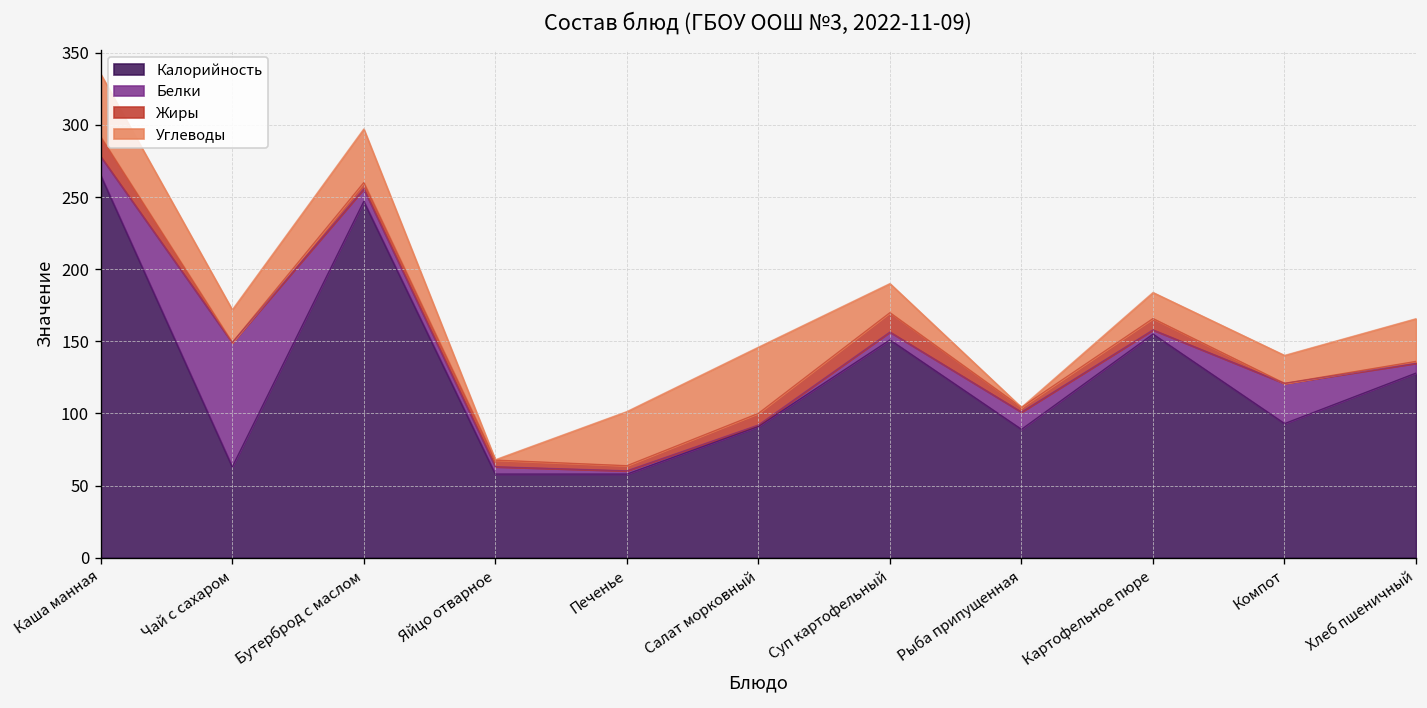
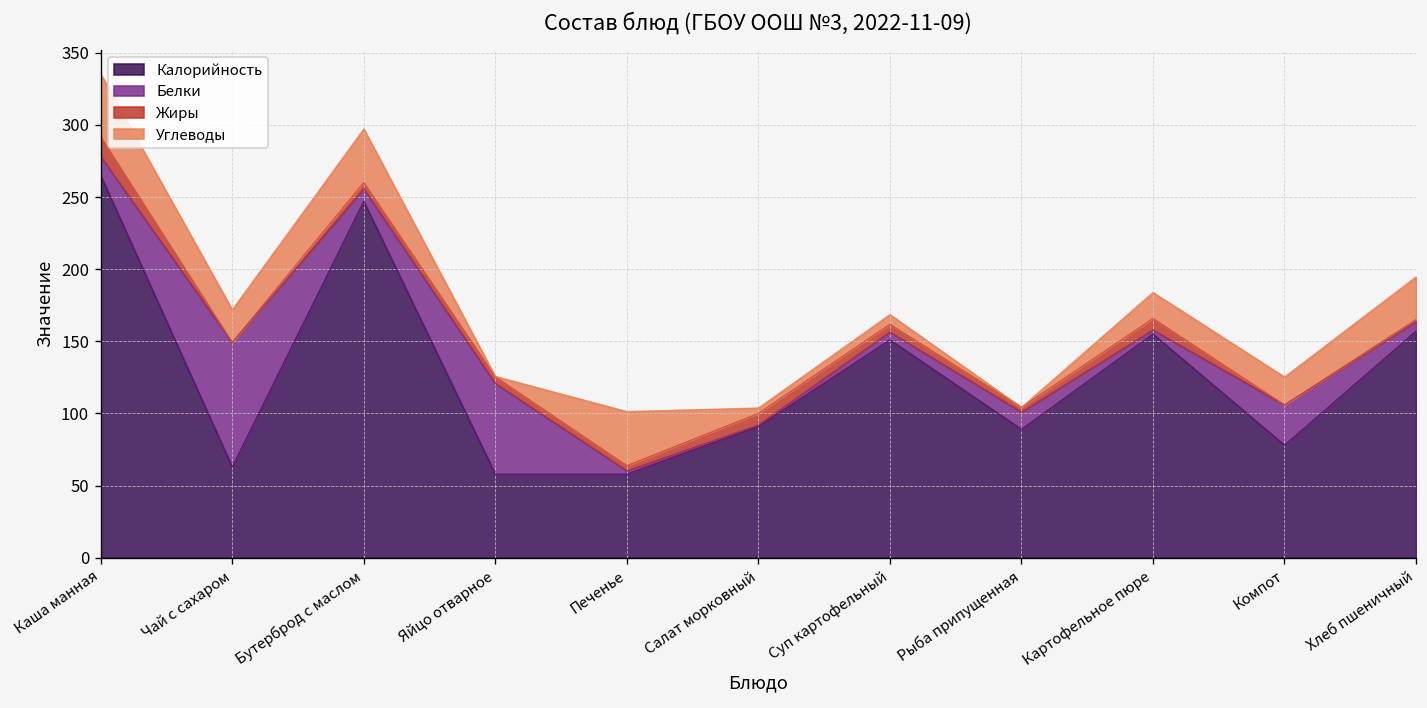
  {
    "Калорийность": {
      "Каша манная": 265,
      "Чай с сахаром": 63,
      "Бутерброд с маслом": 247,
      "Яйцо отварное": 58,
      "Печенье": 58,
      "Суп картофельный": 151,
      "Рыба припущенная": 89,
      "Картофельное пюре": 155,
-     "Компот": 93,
-     "Хлеб пшеничный": 128
+     "Компот": 78,
+     "Хлеб пшеничный": 157
    },
    "Белки": {
      "Каша манная": 13,
      "Бутерброд с маслом": 9,
-     "Яйцо отварное": 5,
+     "Яйцо отварное": 63,
      "Печенье": 2,
      "Суп картофельный": 5,
      "Рыба припущенная": 12,
      "Картофельное пюре": 3
    },
    "Жиры": {
      "Каша манная": 14,
      "Бутерброд с маслом": 4,
      "Печенье": 4,
      "Салат морковный": 8,
-     "Суп картофельный": 13,
+     "Суп картофельный": 5,
      "Картофельное пюре": 8
    },
    "Углеводы": {
      "Каша манная": 44,
      "Чай с сахаром": 23,
      "Бутерброд с маслом": 37,
      "Печенье": 38,
-     "Салат морковный": 46,
-     "Суп картофельный": 20,
+     "Салат морковный": 4,
+     "Суп картофельный": 7,
      "Картофельное пюре": 18,
      "Компот": 19,
      "Хлеб пшеничный": 30
    }
  }
